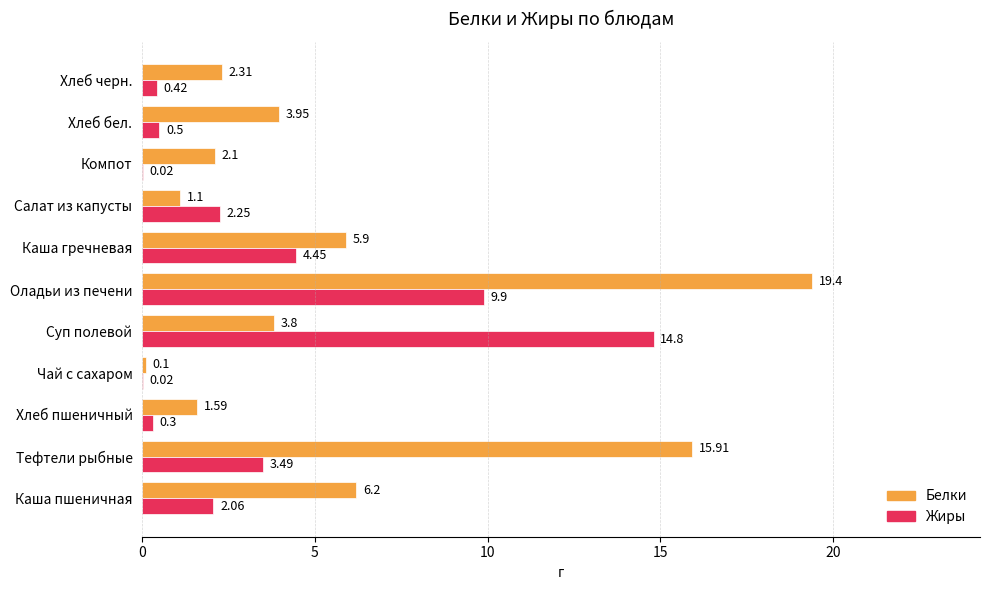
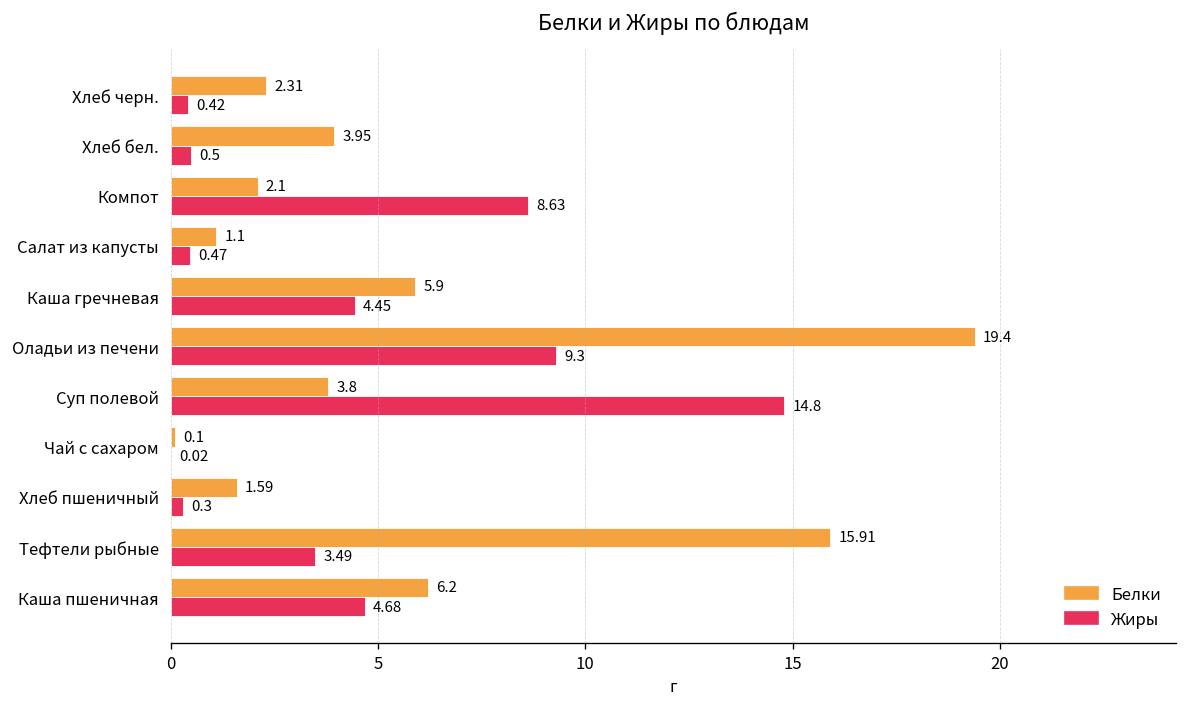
  {
    "Белки": {
      "Хлеб черн.": 2.31,
      "Хлеб бел.": 3.95,
      "Компот": 2.1,
      "Салат из капусты": 1.1,
      "Каша гречневая": 5.9,
      "Оладьи из печени": 19.4,
      "Суп полевой": 3.8,
      "Чай с сахаром": 0.1,
      "Хлеб пшеничный": 1.59,
      "Тефтели рыбные": 15.91,
      "Каша пшеничная": 6.2
    },
    "Жиры": {
      "Хлеб черн.": 0.42,
      "Хлеб бел.": 0.5,
-     "Компот": 0.02,
-     "Салат из капусты": 2.25,
+     "Компот": 8.63,
+     "Салат из капусты": 0.47,
      "Каша гречневая": 4.45,
-     "Оладьи из печени": 9.9,
+     "Оладьи из печени": 9.3,
      "Суп полевой": 14.8,
      "Чай с сахаром": 0.02,
      "Хлеб пшеничный": 0.3,
      "Тефтели рыбные": 3.49,
-     "Каша пшеничная": 2.06
+     "Каша пшеничная": 4.68
    }
  }
